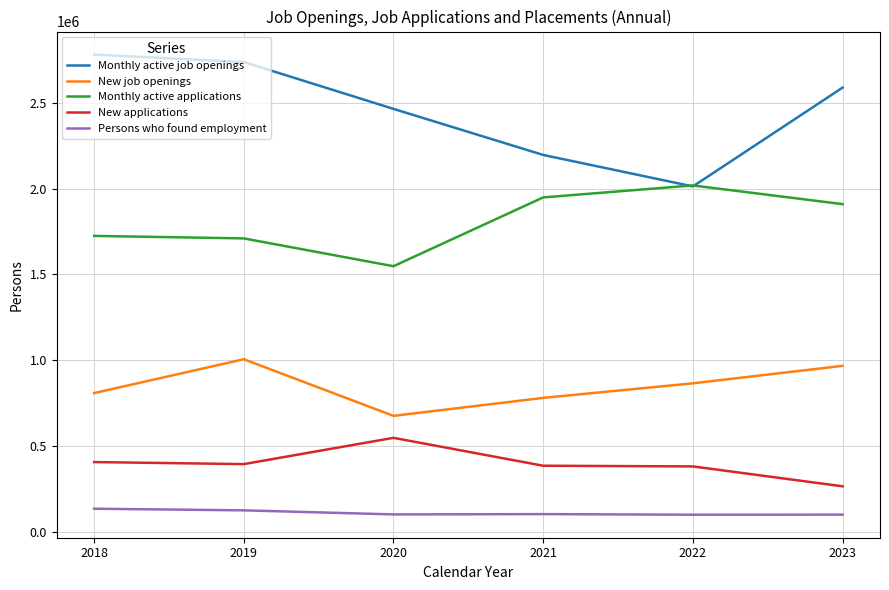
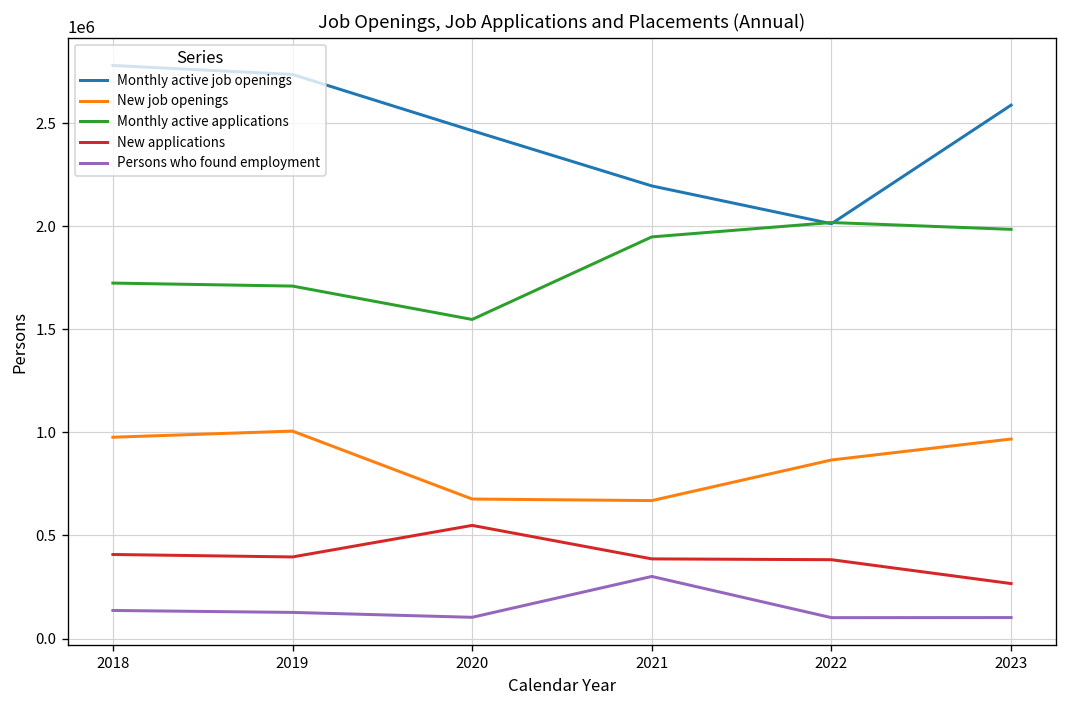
  {
    "Monthly active job openings": {
      "2020": 2460000,
      "2021": 2200000,
      "2023": 2590000
    },
    "New job openings": {
-     "2018": 810000,
+     "2018": 980000,
      "2019": 1010000,
      "2020": 680000,
-     "2021": 780000,
+     "2021": 670000,
      "2022": 870000,
      "2023": 970000
    },
    "Monthly active applications": {
      "2018": 1720000,
      "2019": 1710000,
      "2020": 1550000,
      "2021": 1950000,
-     "2023": 1910000
+     "2023": 1990000
    },
    "New applications": {
      "2018": 410000,
      "2019": 400000,
      "2020": 550000,
      "2021": 390000,
      "2022": 380000,
      "2023": 270000
    },
    "Persons who found employment": {
      "2018": 140000,
      "2019": 130000,
      "2020": 100000,
-     "2021": 100000,
+     "2021": 300000,
      "2022": 100000,
      "2023": 100000
    }
  }
